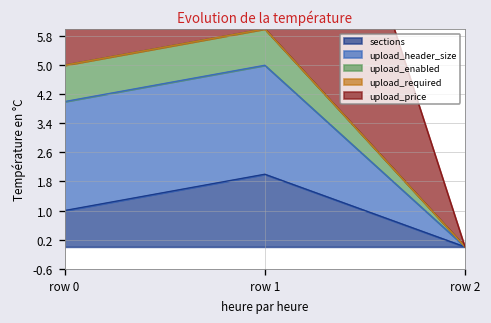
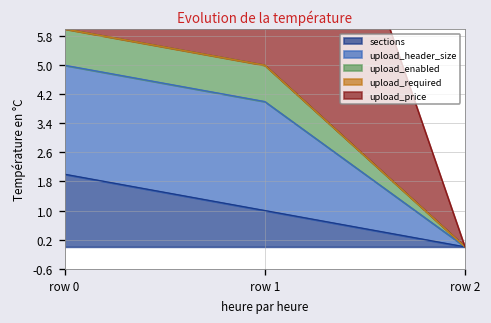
  {
    "sections": {
-     "row 0": 1,
-     "row 1": 2
+     "row 0": 2,
+     "row 1": 1
    },
    "upload_header_size": {
      "row 0": 3,
      "row 1": 3
    }
  }
